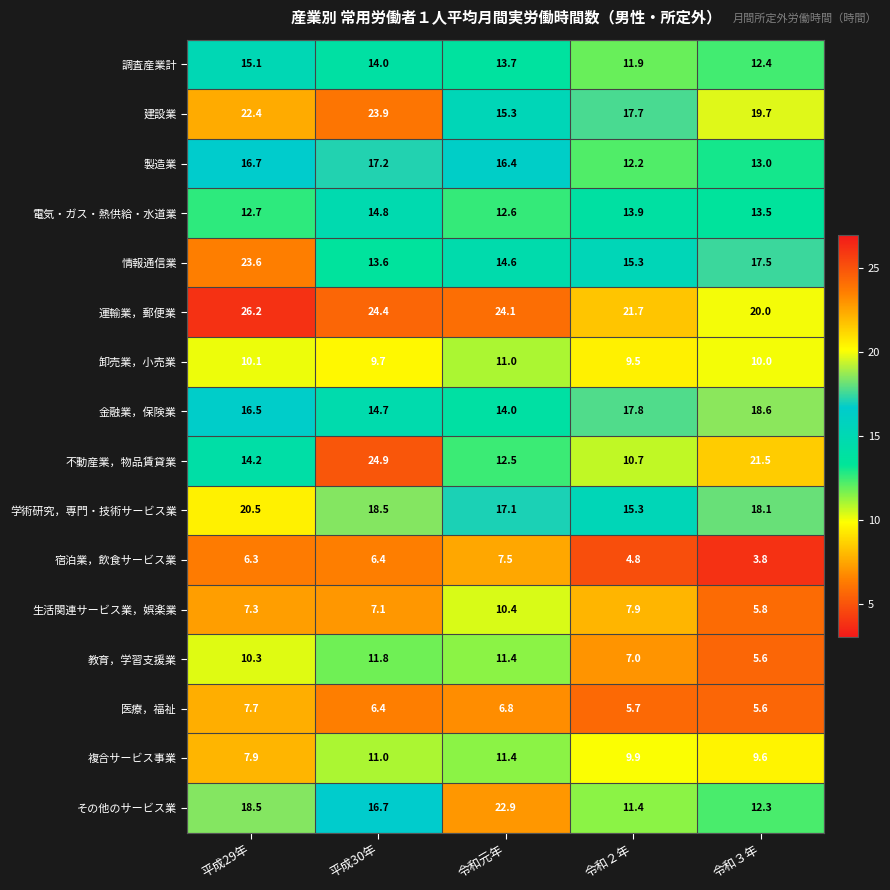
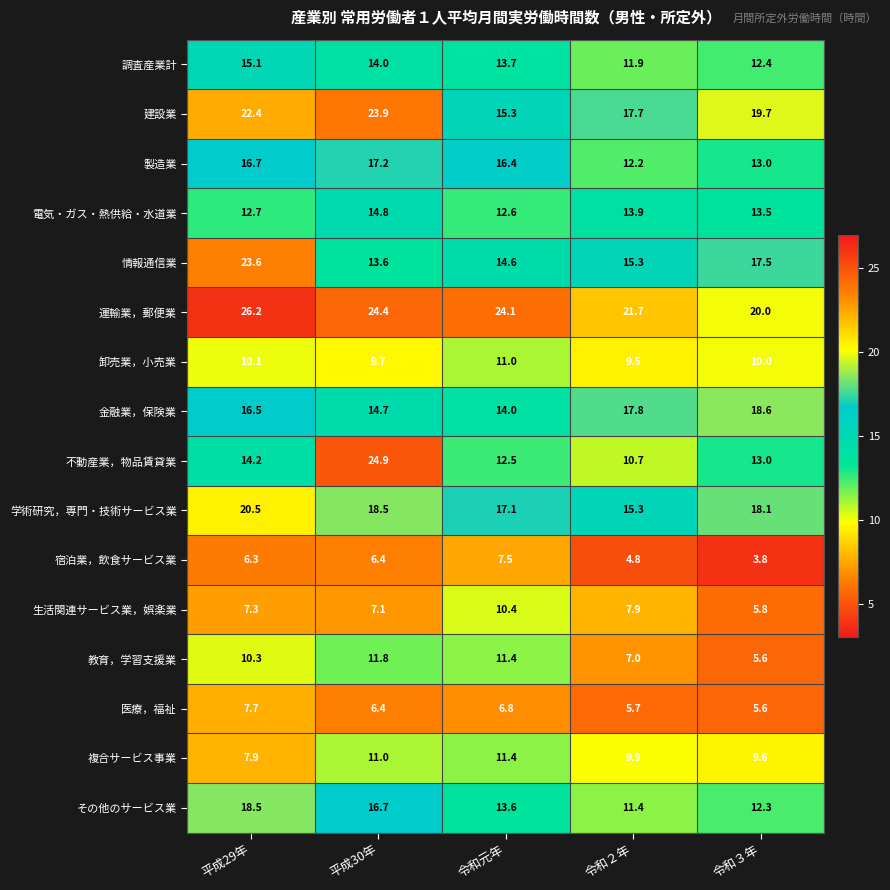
  {
    "調査産業計": {
      "平成29年": 15.1,
      "平成30年": 14.0,
      "令和元年": 13.7,
      "令和２年": 11.9,
      "令和３年": 12.4
    },
    "建設業": {
      "平成29年": 22.4,
      "平成30年": 23.9,
      "令和元年": 15.3,
      "令和２年": 17.7,
      "令和３年": 19.7
    },
    "製造業": {
      "平成29年": 16.7,
      "平成30年": 17.2,
      "令和元年": 16.4,
      "令和２年": 12.2,
      "令和３年": 13.0
    },
    "電気・ガス・熱供給・水道業": {
      "平成29年": 12.7,
      "平成30年": 14.8,
      "令和元年": 12.6,
      "令和２年": 13.9,
      "令和３年": 13.5
    },
    "情報通信業": {
      "平成29年": 23.6,
      "平成30年": 13.6,
      "令和元年": 14.6,
      "令和２年": 15.3,
      "令和３年": 17.5
    },
    "運輸業，郵便業": {
      "平成29年": 26.2,
      "平成30年": 24.4,
      "令和元年": 24.1,
      "令和２年": 21.7,
      "令和３年": 20.0
    },
    "卸売業，小売業": {
      "平成29年": 10.1,
      "平成30年": 9.7,
      "令和元年": 11.0,
      "令和２年": 9.5,
      "令和３年": 10.0
    },
    "金融業，保険業": {
      "平成29年": 16.5,
      "平成30年": 14.7,
      "令和元年": 14.0,
      "令和２年": 17.8,
      "令和３年": 18.6
    },
    "不動産業，物品賃貸業": {
      "平成29年": 14.2,
      "平成30年": 24.9,
      "令和元年": 12.5,
      "令和２年": 10.7,
-     "令和３年": 21.5
+     "令和３年": 13.0
    },
    "学術研究，専門・技術サービス業": {
      "平成29年": 20.5,
      "平成30年": 18.5,
      "令和元年": 17.1,
      "令和２年": 15.3,
      "令和３年": 18.1
    },
    "宿泊業，飲食サービス業": {
      "平成29年": 6.3,
      "平成30年": 6.4,
      "令和元年": 7.5,
      "令和２年": 4.8,
      "令和３年": 3.8
    },
    "生活関連サービス業，娯楽業": {
      "平成29年": 7.3,
      "平成30年": 7.1,
      "令和元年": 10.4,
      "令和２年": 7.9,
      "令和３年": 5.8
    },
    "教育，学習支援業": {
      "平成29年": 10.3,
      "平成30年": 11.8,
      "令和元年": 11.4,
      "令和２年": 7.0,
      "令和３年": 5.6
    },
    "医療，福祉": {
      "平成29年": 7.7,
      "平成30年": 6.4,
      "令和元年": 6.8,
      "令和２年": 5.7,
      "令和３年": 5.6
    },
    "複合サービス事業": {
      "平成29年": 7.9,
      "平成30年": 11.0,
      "令和元年": 11.4,
      "令和２年": 9.9,
      "令和３年": 9.6
    },
    "その他のサービス業": {
      "平成29年": 18.5,
      "平成30年": 16.7,
-     "令和元年": 22.9,
+     "令和元年": 13.6,
      "令和２年": 11.4,
      "令和３年": 12.3
    }
  }
